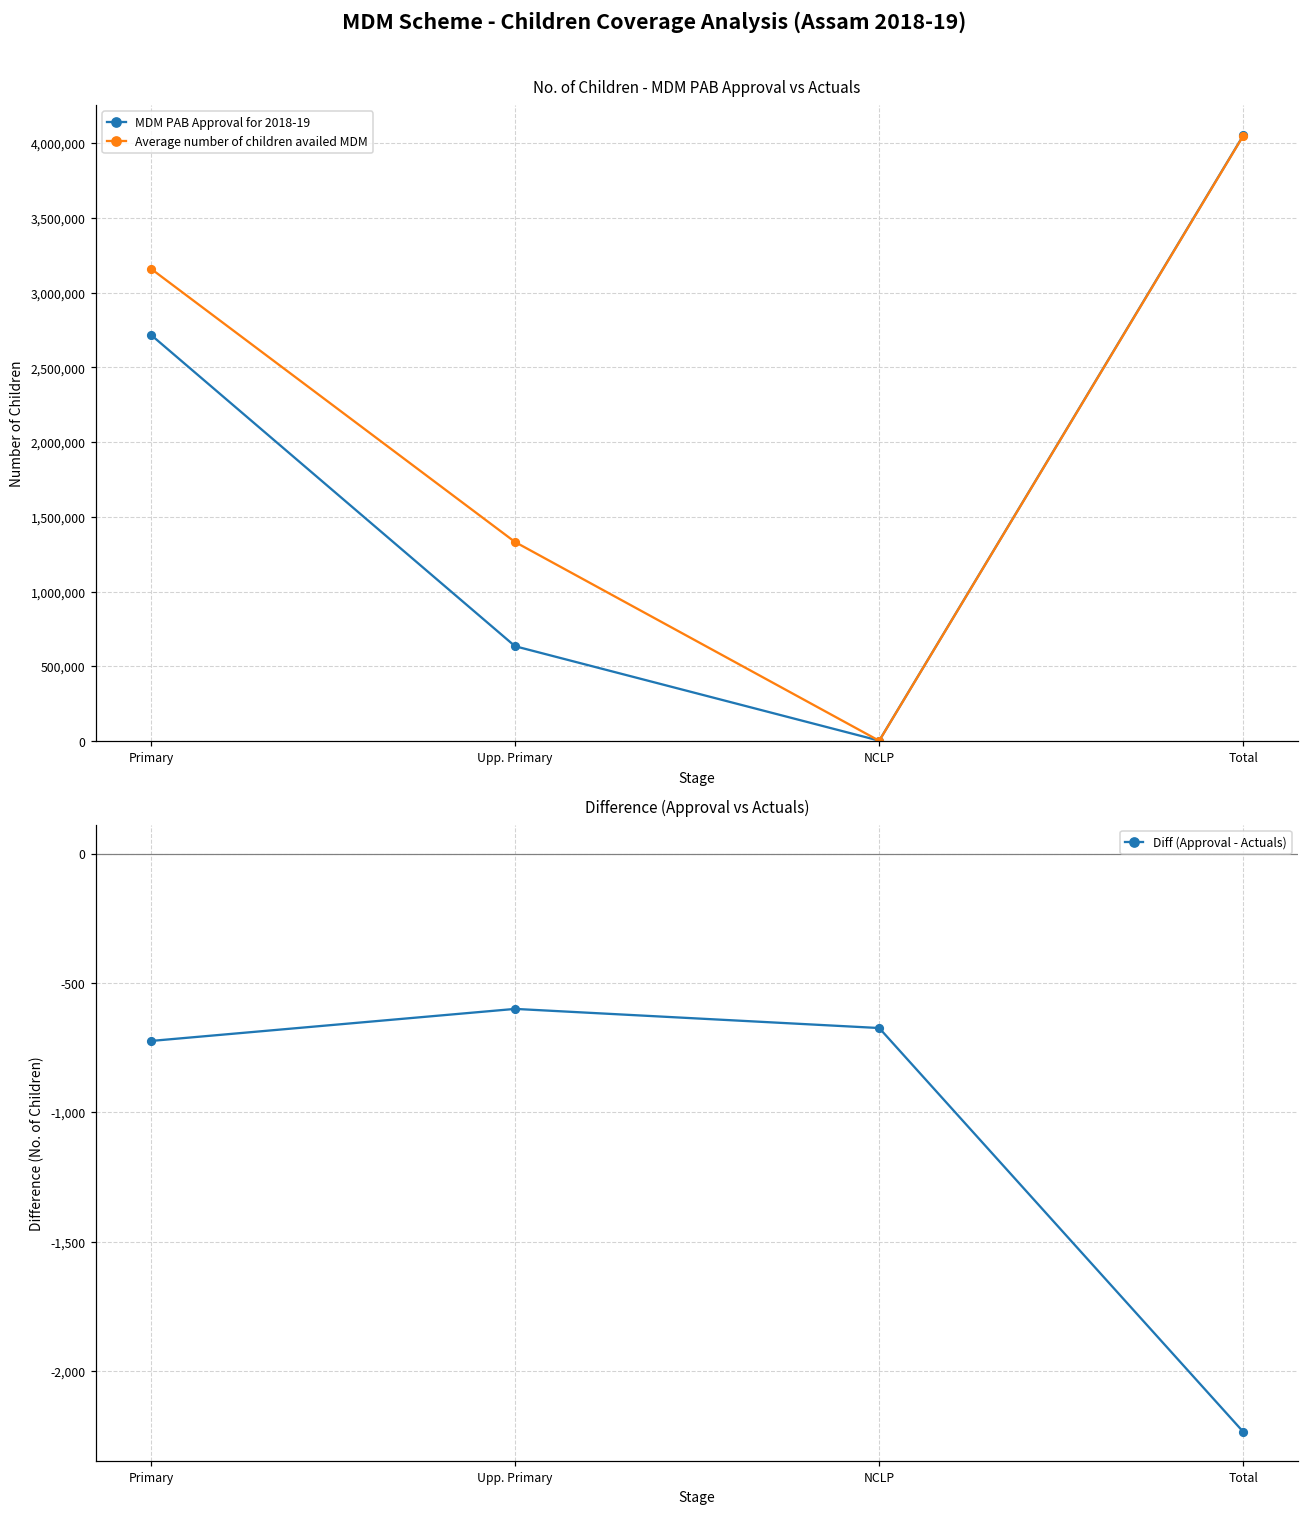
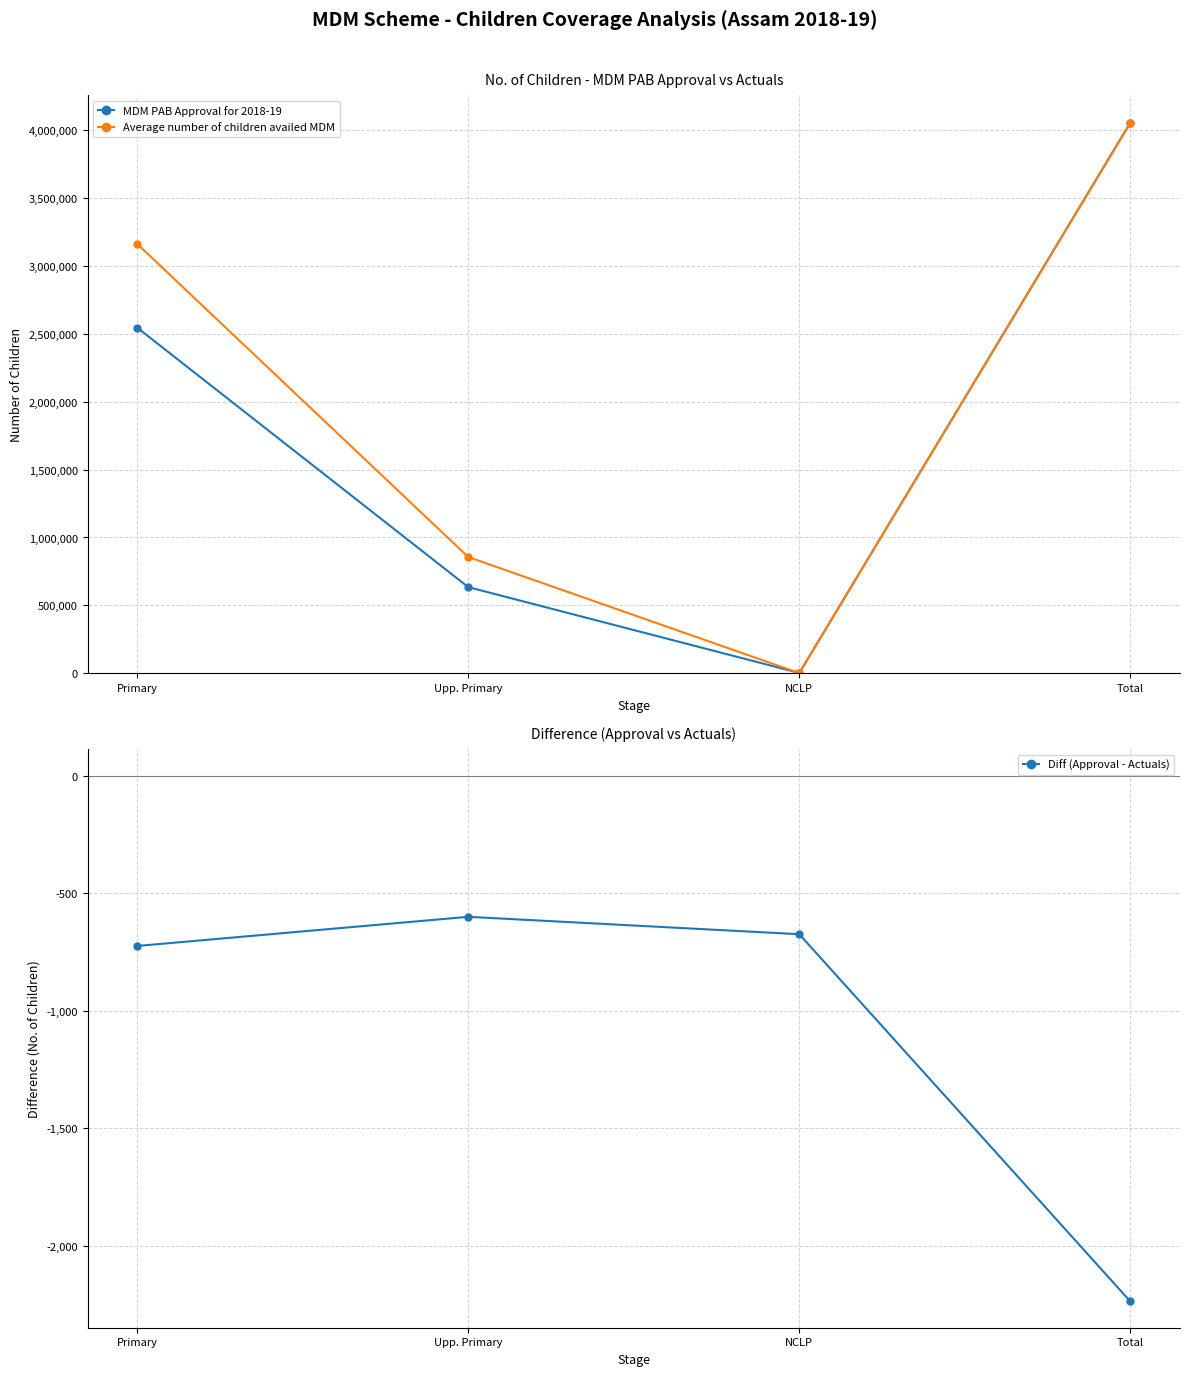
  {
    "No. of Children - MDM PAB Approval vs Actuals": {
      "MDM PAB Approval for 2018-19": {
-       "Primary": "2,720,000",
+       "Primary": "2,540,000",
        "Upp. Primary": "630,000"
      },
      "Average number of children availed MDM": {
        "Primary": "3,160,000",
-       "Upp. Primary": "1,330,000"
+       "Upp. Primary": "860,000"
      }
    },
    "Difference (Approval vs Actuals)": {
      "Primary": "-720",
      "Upp. Primary": "-600",
      "NCLP": "-670",
      "Total": "-2,240"
    }
  }
